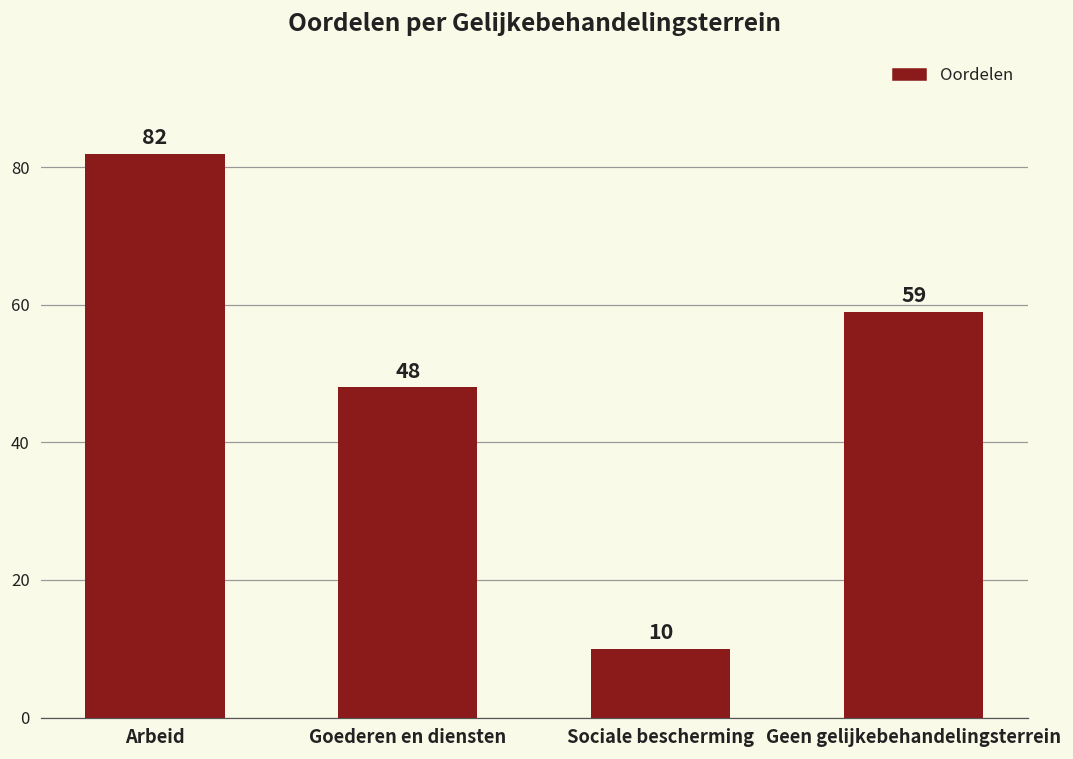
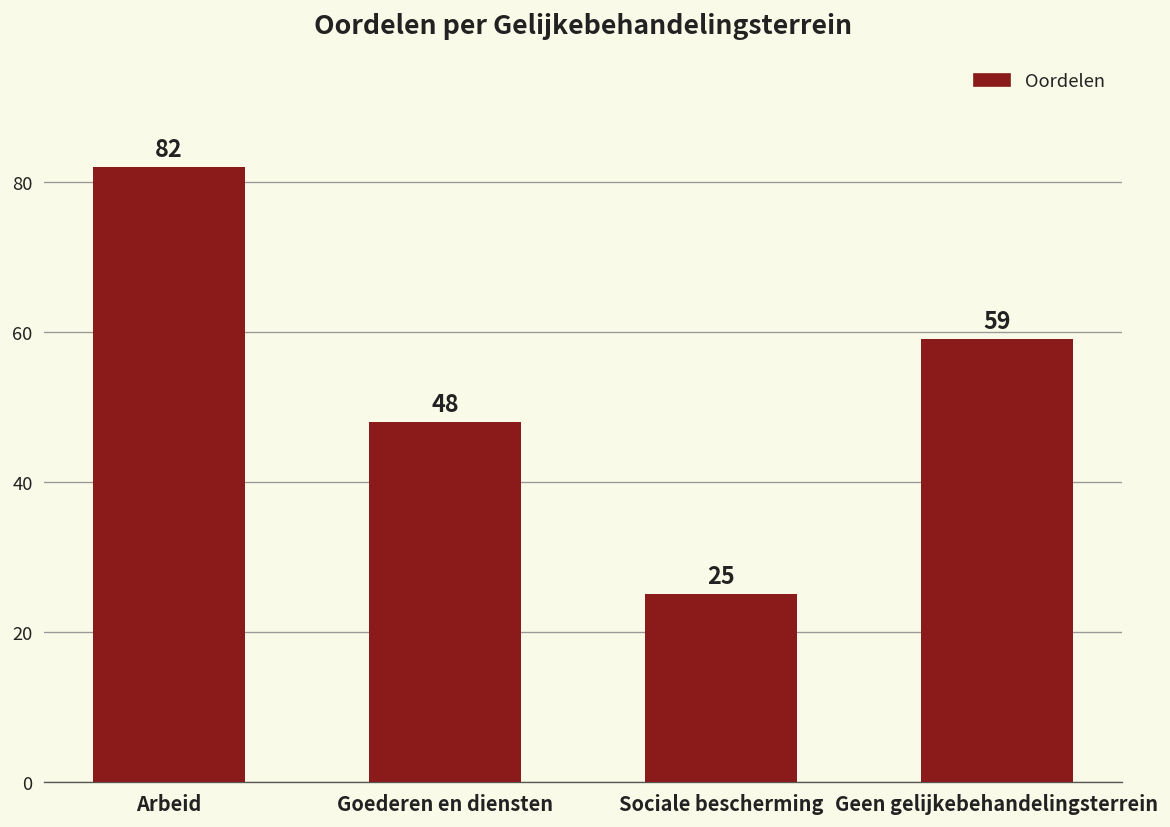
  {
    "Arbeid": 82,
    "Goederen en diensten": 48,
-   "Sociale bescherming": 10,
+   "Sociale bescherming": 25,
    "Geen gelijkebehandelingsterrein": 59
  }
